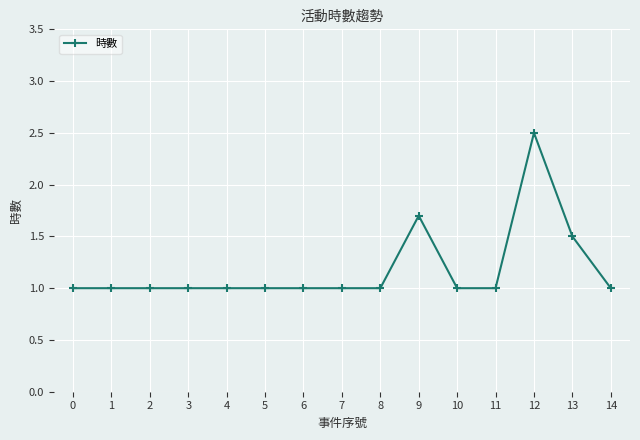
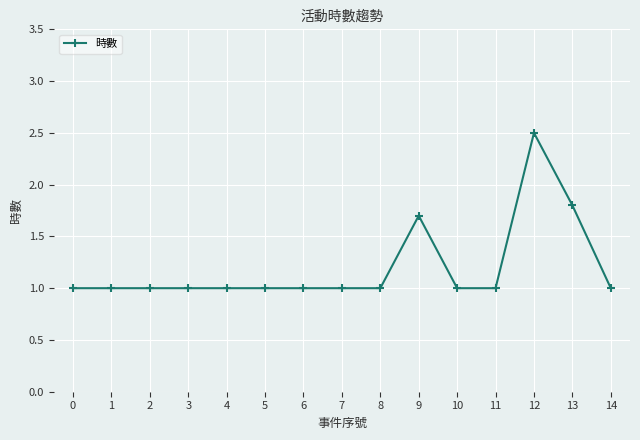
  {
    "0": 1.0,
    "1": 1.0,
    "2": 1.0,
    "3": 1.0,
    "4": 1.0,
    "5": 1.0,
    "6": 1.0,
    "7": 1.0,
    "8": 1.0,
    "9": 1.7,
    "10": 1.0,
    "11": 1.0,
    "12": 2.5,
-   "13": 1.5,
+   "13": 1.8,
    "14": 1.0
  }
